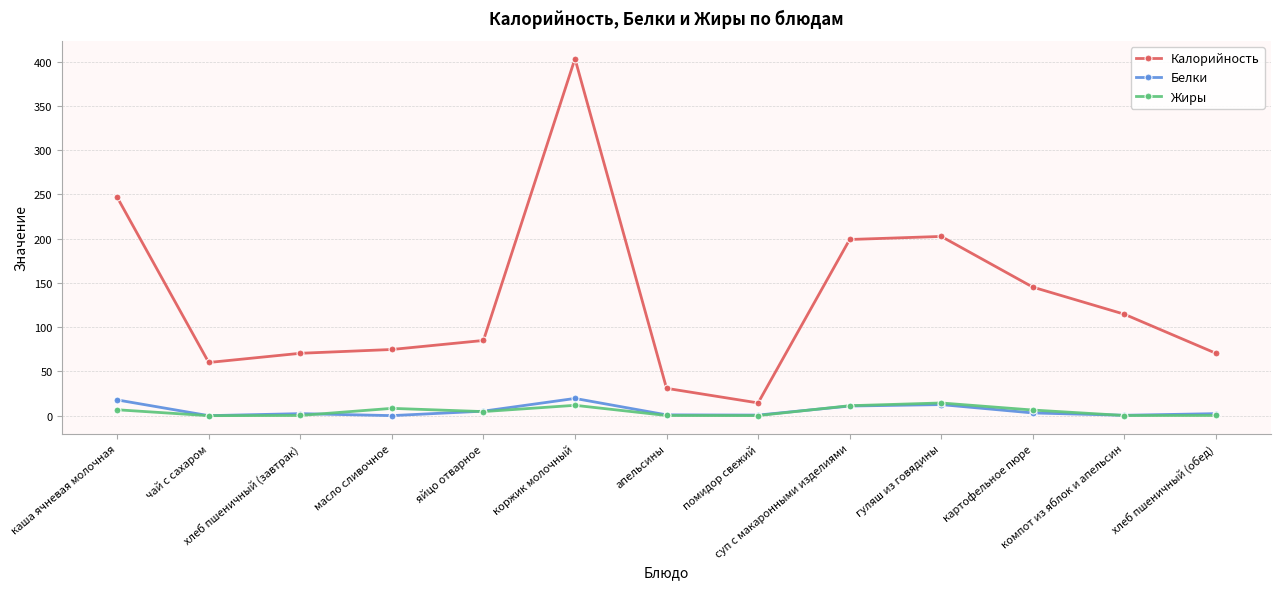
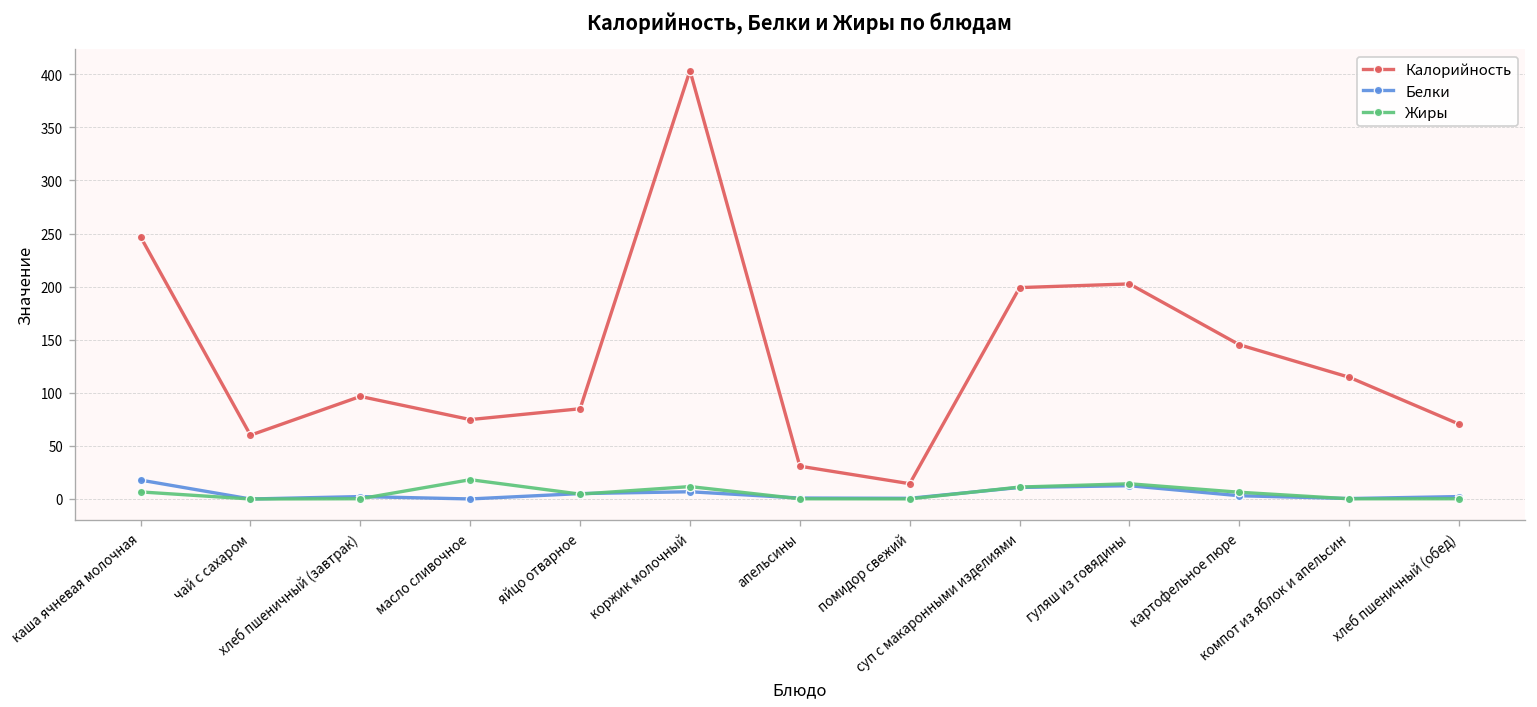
  {
    "Калорийность": {
      "каша ячневая молочная": 250,
      "чай с сахаром": 60,
-     "хлеб пшеничный (завтрак)": 70,
+     "хлеб пшеничный (завтрак)": 100,
      "масло сливочное": 70,
      "яйцо отварное": 90,
      "коржик молочный": 400,
      "апельсины": 30,
      "помидор свежий": 10,
      "суп с макаронными изделиями": 200,
      "гуляш из говядины": 200,
      "картофельное пюре": 150,
      "компот из яблок и апельсин": 110,
      "хлеб пшеничный (обед)": 70
    },
    "Белки": {
      "каша ячневая молочная": 20,
      "масло сливочное": 0,
-     "коржик молочный": 20,
+     "коржик молочный": 10,
      "картофельное пюре": 0
    },
    "Жиры": {
      "каша ячневая молочная": 10,
-     "масло сливочное": 10,
+     "масло сливочное": 20,
      "коржик молочный": 10,
      "картофельное пюре": 10
    }
  }
